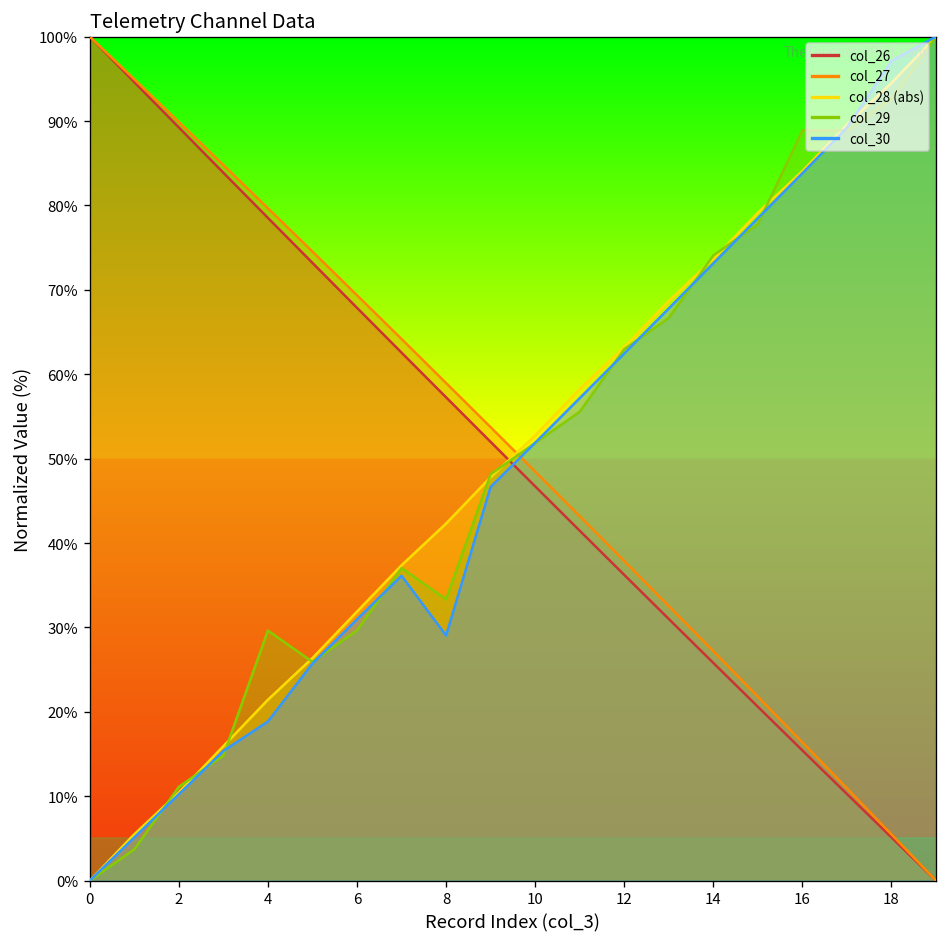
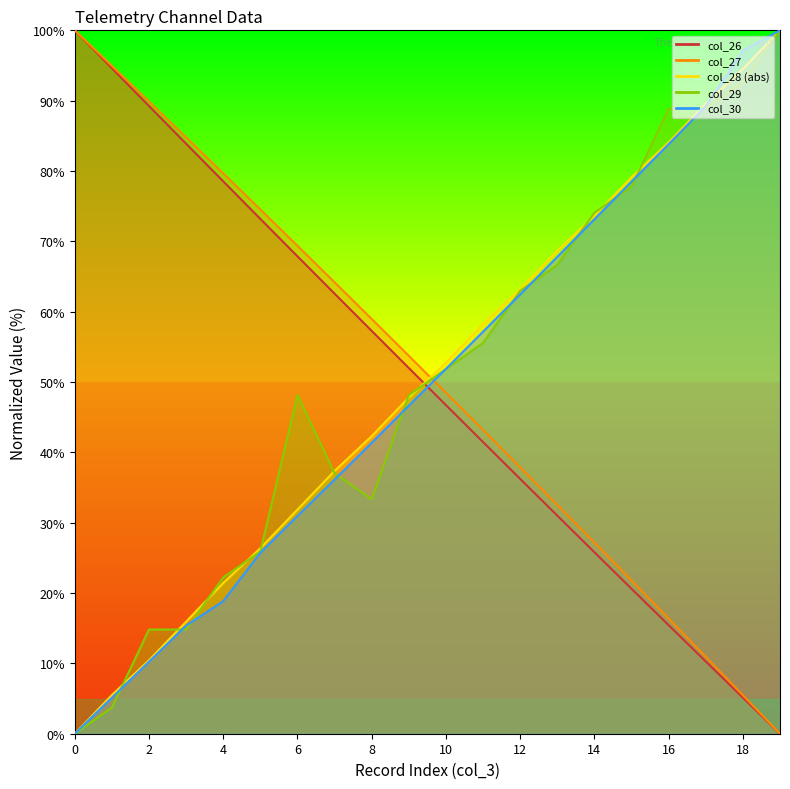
  {
    "col_29": {
-     "2": "11%",
-     "4": "30%",
-     "6": "30%",
+     "2": "15%",
+     "4": "22%",
+     "6": "48%",
      "8": "33%",
      "14": "74%",
      "16": "89%"
    },
    "col_30": {
      "4": "19%",
      "6": "31%",
-     "8": "29%",
+     "8": "41%",
      "12": "62%",
      "14": "73%"
    }
  }
